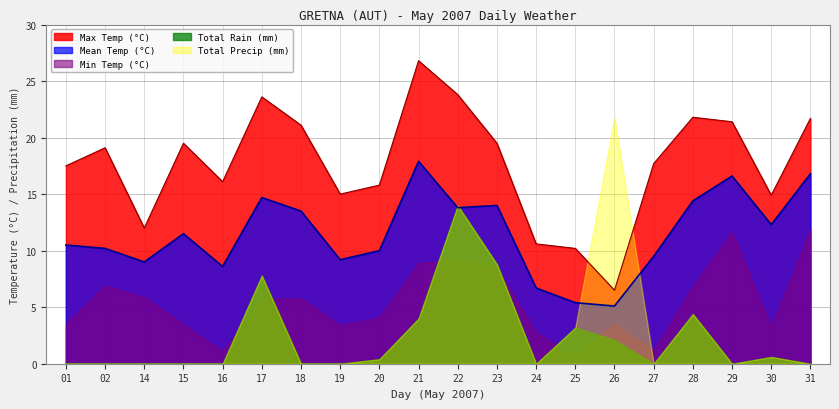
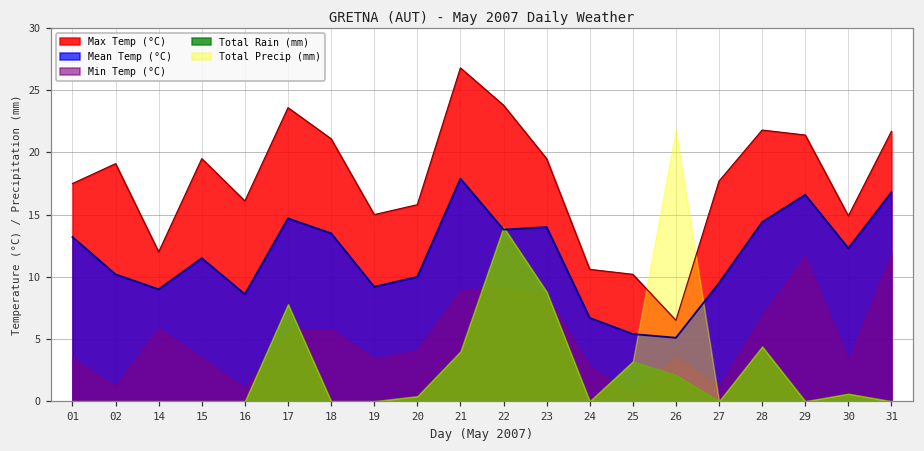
  {
    "Max Temp (°C)": {
      "01": 17.5,
      "02": 19.1,
      "14": 12.0,
      "15": 19.5,
      "16": 16.1,
      "17": 23.6,
      "18": 21.1,
      "19": 15.0,
      "20": 15.8,
      "21": 26.8,
      "22": 23.8,
      "23": 19.5,
      "24": 10.6,
      "25": 10.2,
      "26": 6.5,
      "27": 17.7,
      "28": 21.8,
      "29": 21.4,
      "30": 14.9,
      "31": 21.7
    },
    "Mean Temp (°C)": {
-     "01": 10.5,
+     "01": 13.2,
      "02": 10.2,
      "14": 9.0,
      "15": 11.5,
      "16": 8.6,
      "17": 14.7,
      "18": 13.5,
      "19": 9.2,
      "20": 10.0,
      "21": 17.9,
      "23": 14.0,
      "24": 6.7,
      "25": 5.4,
      "26": 5.1,
      "27": 9.5,
      "28": 14.4,
      "29": 16.6,
      "30": 12.3,
      "31": 16.8
    },
    "Min Temp (°C)": {
      "01": 3.5,
-     "02": 6.9,
+     "02": 1.2,
      "14": 5.9,
      "15": 3.5,
      "16": 1.1,
      "17": 5.7,
      "18": 5.8,
      "19": 3.4,
      "20": 4.1,
      "21": 8.9,
      "22": 9.2,
      "23": 8.5,
      "24": 2.8,
      "25": 0.6,
      "26": 3.6,
      "27": 1.2,
      "28": 6.9,
      "29": 11.7,
      "30": 3.3,
      "31": 11.9
    },
    "Total Rain (mm)": {
      "26": 2.1
    },
    "Total Precip (mm)": {
      "26": 21.8
    }
  }
